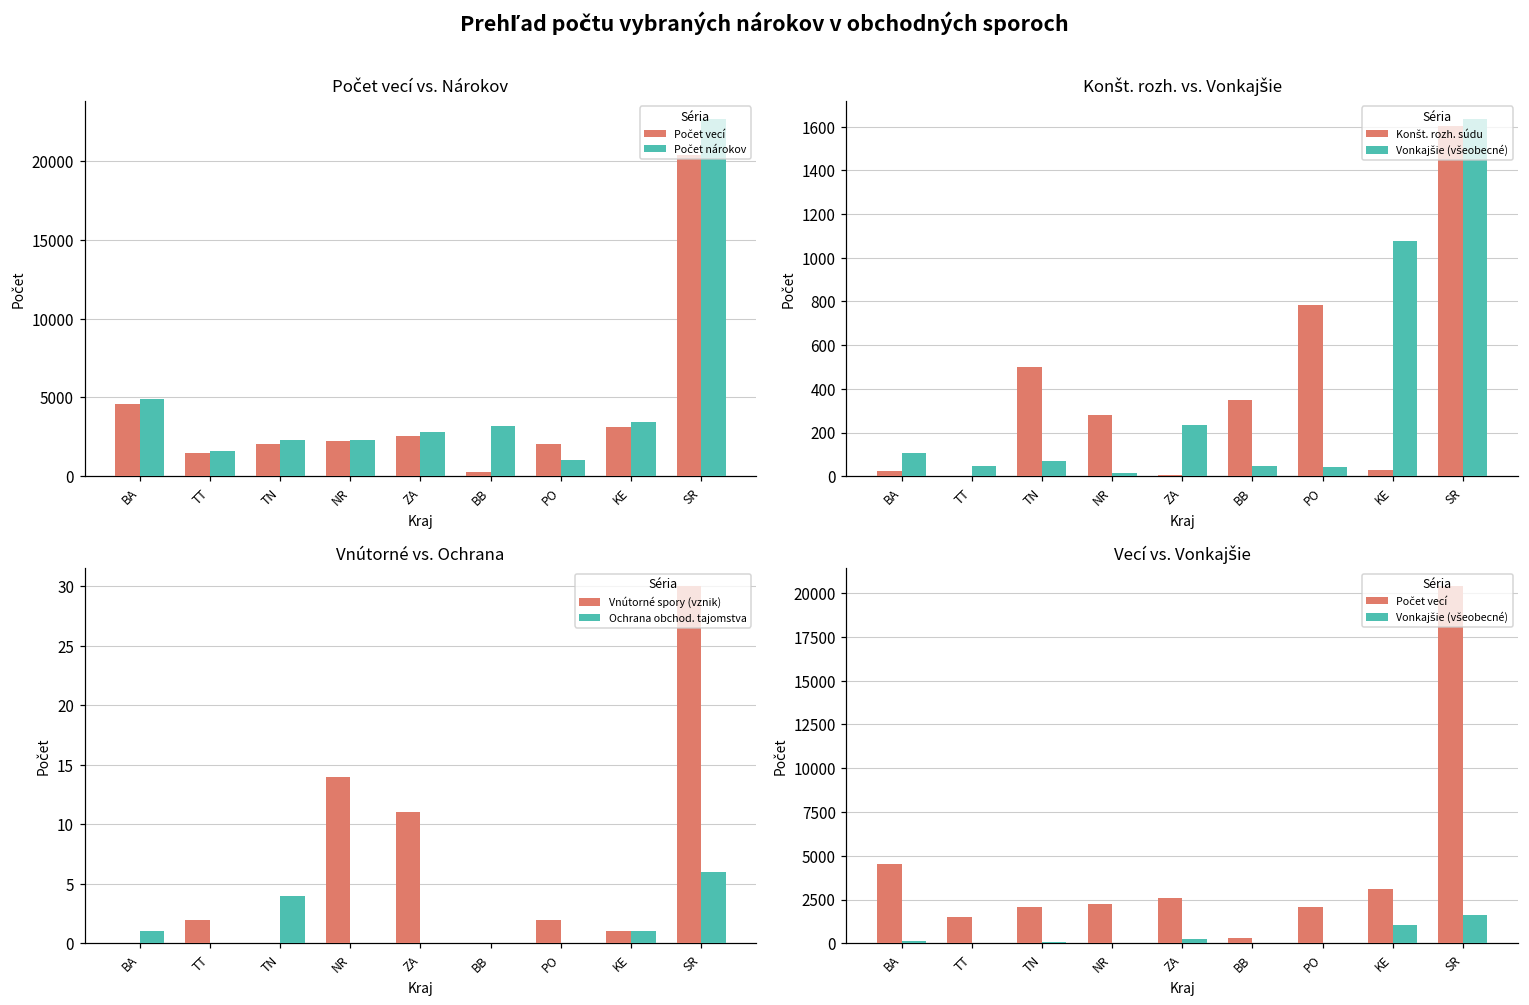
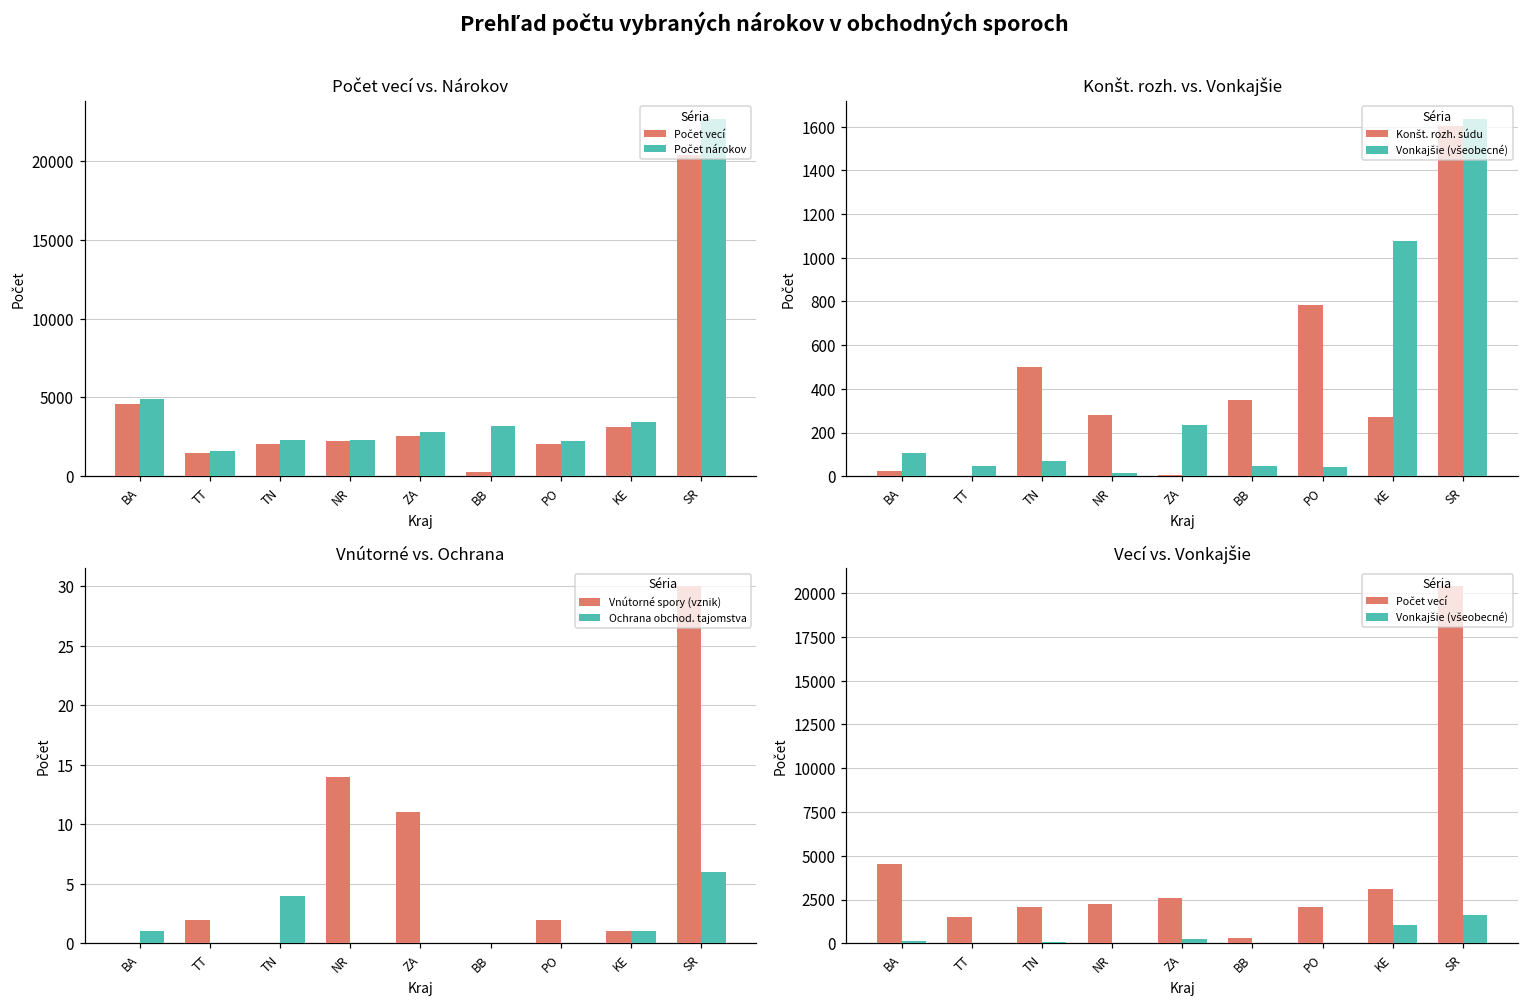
  {
    "Počet vecí vs. Nárokov": {
      "Počet vecí": {
        "BA": 4600,
        "TT": 1500,
        "TN": 2100,
        "NR": 2200,
        "ZA": 2600,
        "BB": 300,
        "PO": 2100,
        "KE": 3100
      },
      "Počet nárokov": {
        "BA": 4900,
        "TT": 1600,
        "TN": 2300,
        "NR": 2300,
        "ZA": 2800,
        "BB": 3200,
-       "PO": 1000,
+       "PO": 2200,
        "KE": 3400
      }
    },
    "Konšt. rozh. vs. Vonkajšie": {
      "Konšt. rozh. súdu": {
        "BA": 20,
        "TN": 500,
        "NR": 280,
        "BB": 350,
        "PO": 780,
-       "KE": 30
+       "KE": 270
      },
      "Vonkajšie (všeobecné)": {
        "BA": 110,
        "TT": 50,
        "TN": 70,
        "NR": 20,
        "ZA": 230,
        "BB": 50,
        "PO": 40,
        "KE": 1080
      }
    },
    "Vnútorné vs. Ochrana": {
      "Vnútorné spory (vznik)": {
        "BA": 0.0,
        "TT": 2.0,
        "TN": 0.0,
        "NR": 14.0,
        "ZA": 11.0,
        "BB": 0.0,
        "PO": 2.0,
        "KE": 1.0
      },
      "Ochrana obchod. tajomstva": {
        "BA": 1.0,
        "TT": 0.0,
        "TN": 4.0,
        "NR": 0.0,
        "ZA": 0.0,
        "BB": 0.0,
        "PO": 0.0,
        "KE": 1.0,
        "SR": 6.0
      }
    },
    "Vecí vs. Vonkajšie": {
      "Počet vecí": {
        "BA": 4600,
        "TT": 1500,
        "TN": 2100,
        "NR": 2200,
        "ZA": 2600,
        "BB": 300,
        "PO": 2100,
        "KE": 3100
      },
      "Vonkajšie (všeobecné)": {
        "ZA": 200,
        "KE": 1100,
        "SR": 1600
      }
    }
  }
